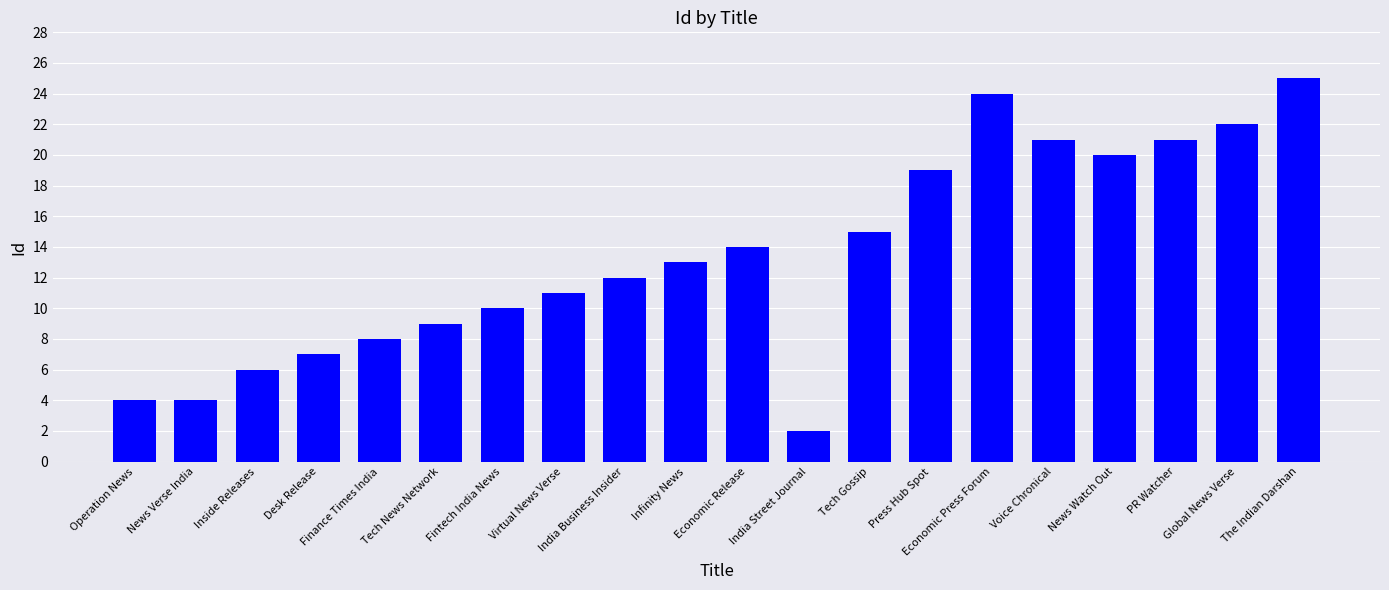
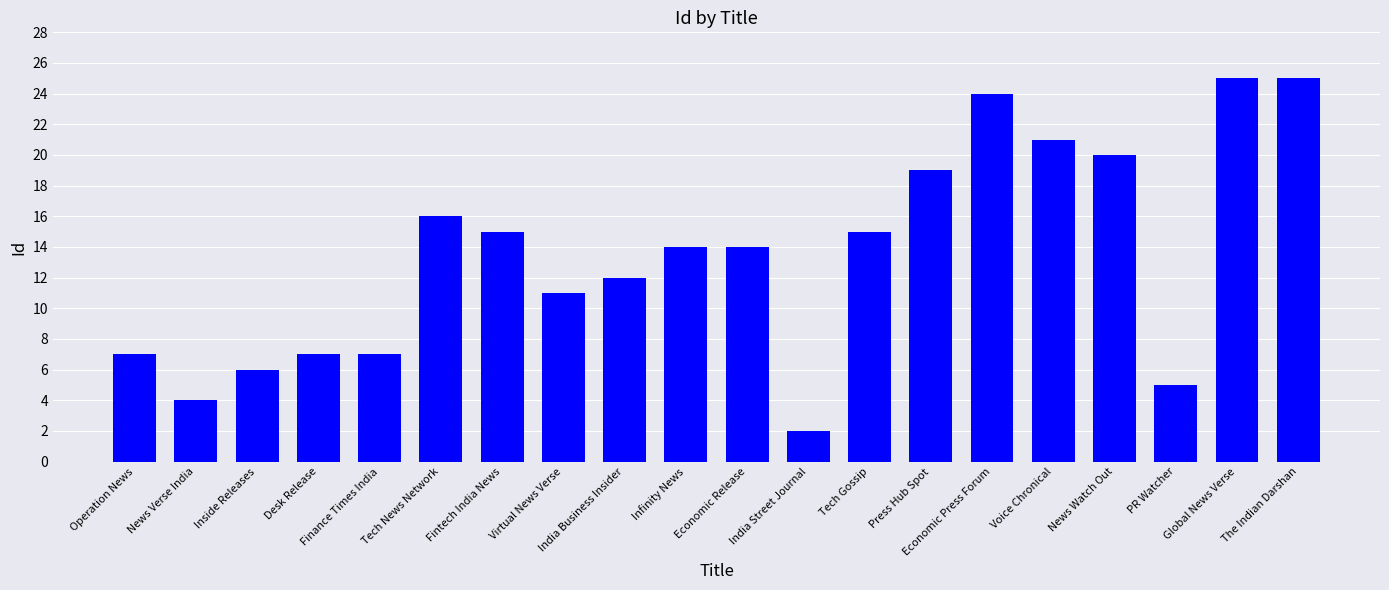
  {
-   "Operation News": 4,
+   "Operation News": 7,
    "News Verse India": 4,
    "Inside Releases": 6,
    "Desk Release": 7,
-   "Finance Times India": 8,
-   "Tech News Network": 9,
-   "Fintech India News": 10,
+   "Finance Times India": 7,
+   "Tech News Network": 16,
+   "Fintech India News": 15,
    "Virtual News Verse": 11,
    "India Business Insider": 12,
-   "Infinity News": 13,
+   "Infinity News": 14,
    "Economic Release": 14,
    "India Street Journal": 2,
    "Tech Gossip": 15,
    "Press Hub Spot": 19,
    "Economic Press Forum": 24,
    "Voice Chronical": 21,
    "News Watch Out": 20,
-   "PR Watcher": 21,
-   "Global News Verse": 22,
+   "PR Watcher": 5,
+   "Global News Verse": 25,
    "The Indian Darshan": 25
  }
